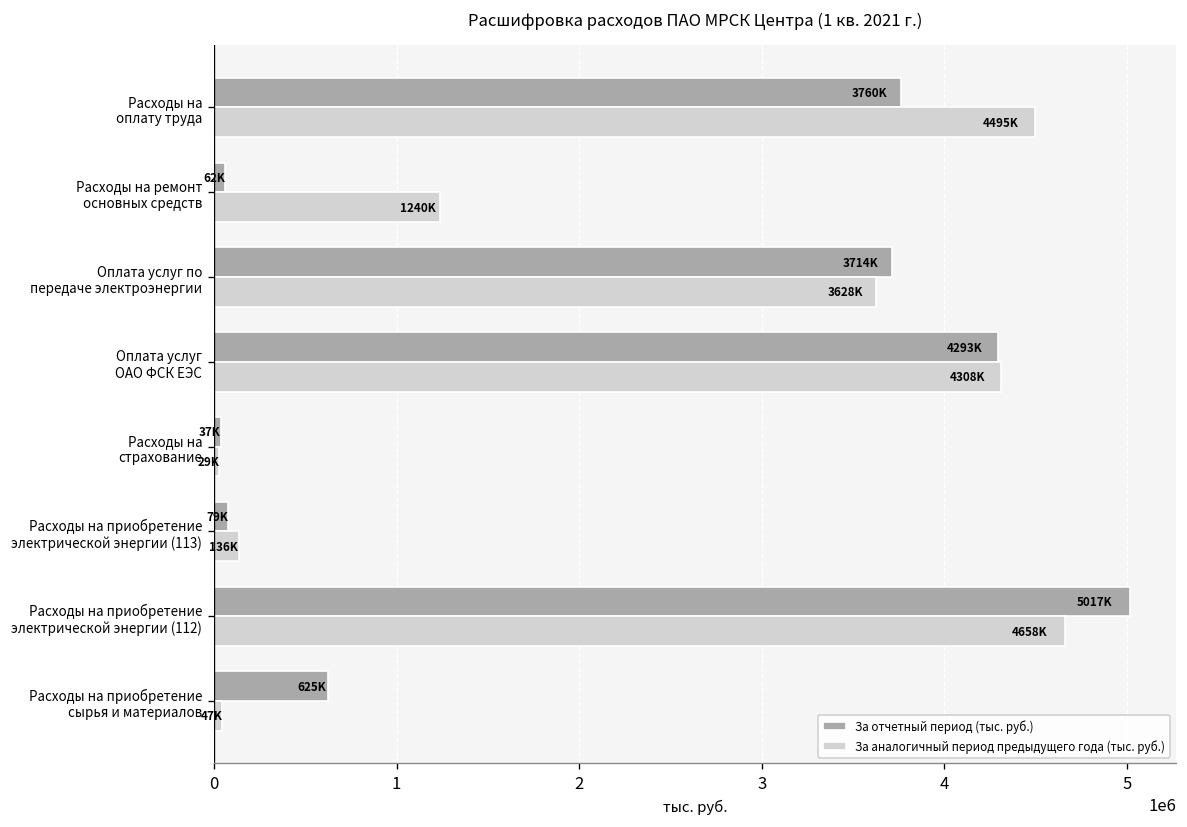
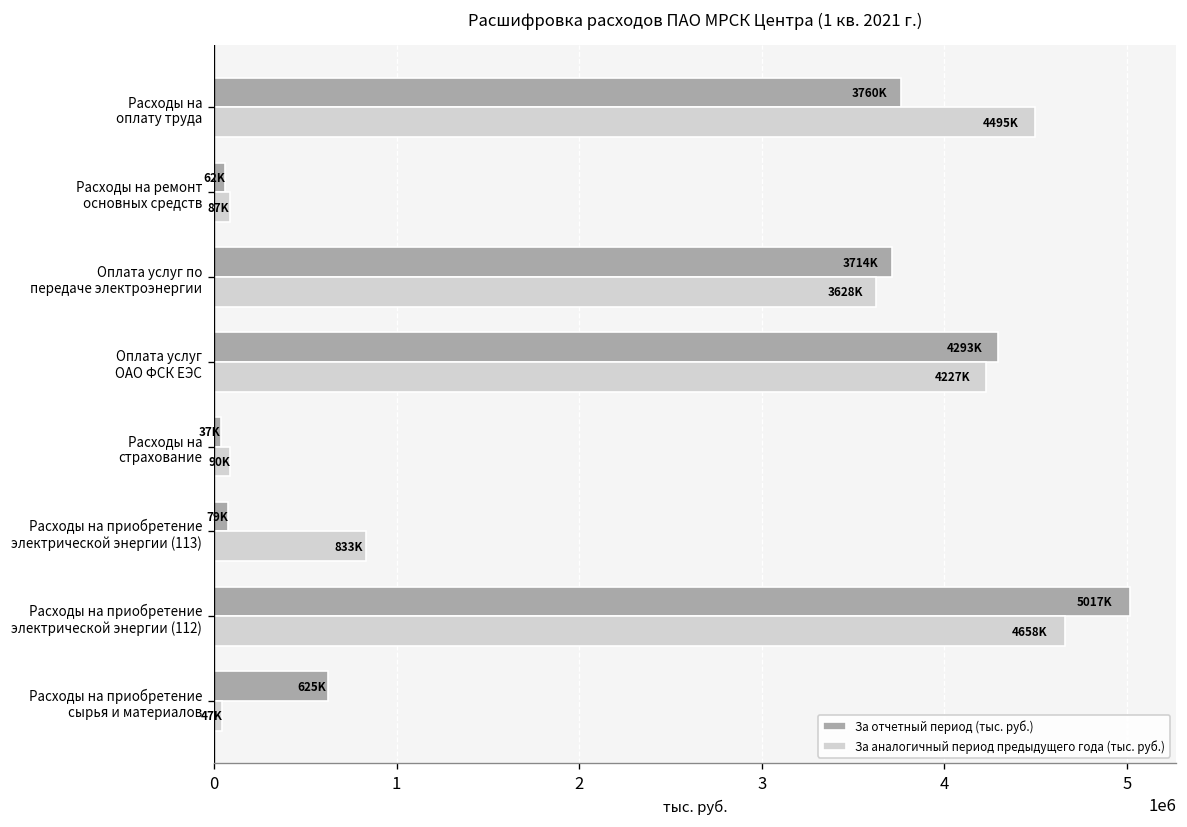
  {
    "За отчетный период (тыс. руб.)": {
      "Расходы на оплату труда": "3760K",
      "Расходы на ремонт основных средств": "62K",
      "Оплата услуг по передаче электроэнергии": "3714K",
      "Оплата услуг ОАО ФСК ЕЭС": "4293K",
      "Расходы на страхование": "37K",
      "Расходы на приобретение электрической энергии (113)": "79K",
      "Расходы на приобретение электрической энергии (112)": "5017K",
      "Расходы на приобретение сырья и материалов": "625K"
    },
    "За аналогичный период предыдущего года (тыс. руб.)": {
      "Расходы на оплату труда": "4495K",
-     "Расходы на ремонт основных средств": "1240K",
+     "Расходы на ремонт основных средств": "87K",
      "Оплата услуг по передаче электроэнергии": "3628K",
-     "Оплата услуг ОАО ФСК ЕЭС": "4308K",
-     "Расходы на страхование": "29K",
-     "Расходы на приобретение электрической энергии (113)": "136K",
+     "Оплата услуг ОАО ФСК ЕЭС": "4227K",
+     "Расходы на страхование": "90K",
+     "Расходы на приобретение электрической энергии (113)": "833K",
      "Расходы на приобретение электрической энергии (112)": "4658K",
      "Расходы на приобретение сырья и материалов": "47K"
    }
  }
